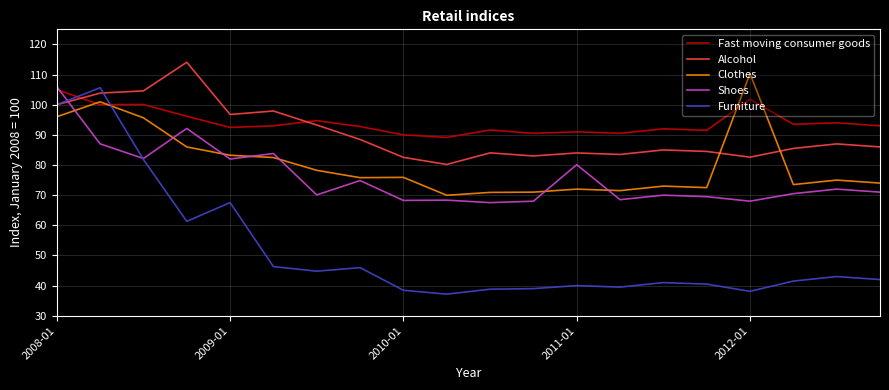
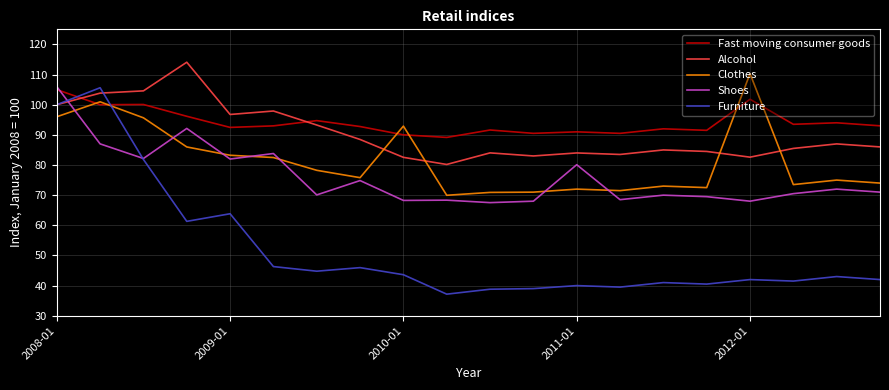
  {
    "Fast moving consumer goods": {
      "2008-01": 105,
      "2009-01": 92,
      "2010-01": 90,
      "2011-01": 91
    },
    "Alcohol": {
      "2009-01": 97,
      "2010-01": 83,
      "2011-01": 84,
      "2012-01": 83
    },
    "Clothes": {
      "2008-01": 96,
      "2009-01": 83,
-     "2010-01": 76,
+     "2010-01": 93,
      "2011-01": 72
    },
    "Shoes": {
      "2008-01": 106,
      "2009-01": 82,
      "2010-01": 68,
      "2011-01": 80,
      "2012-01": 68
    },
    "Furniture": {
-     "2009-01": 68,
-     "2010-01": 38,
+     "2009-01": 64,
+     "2010-01": 44,
      "2011-01": 40,
-     "2012-01": 38
+     "2012-01": 42
    }
  }
